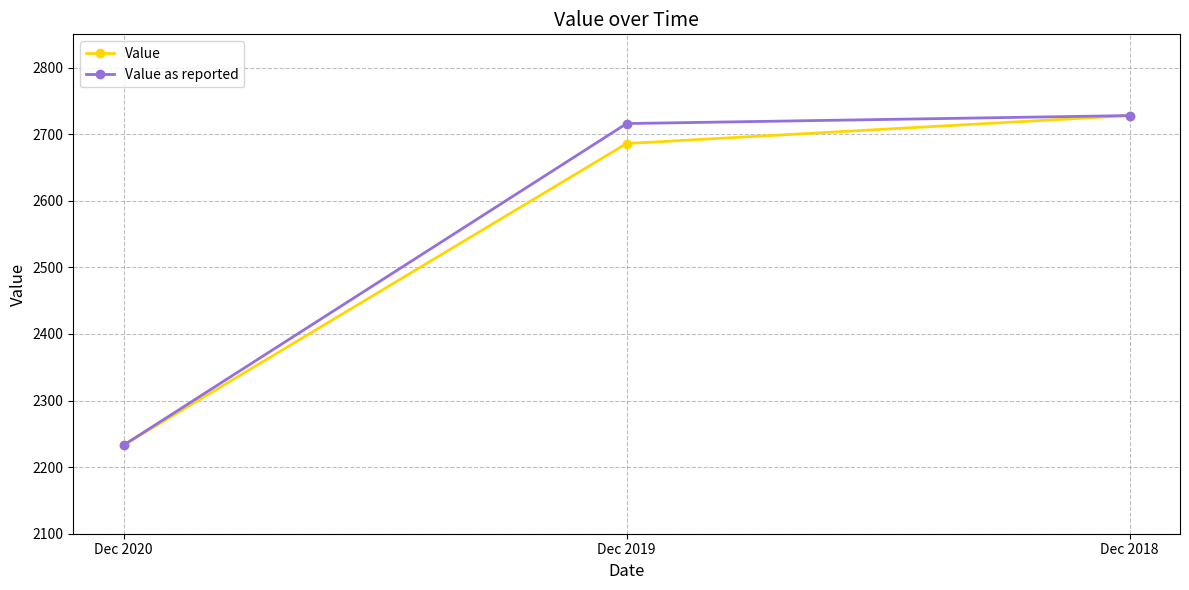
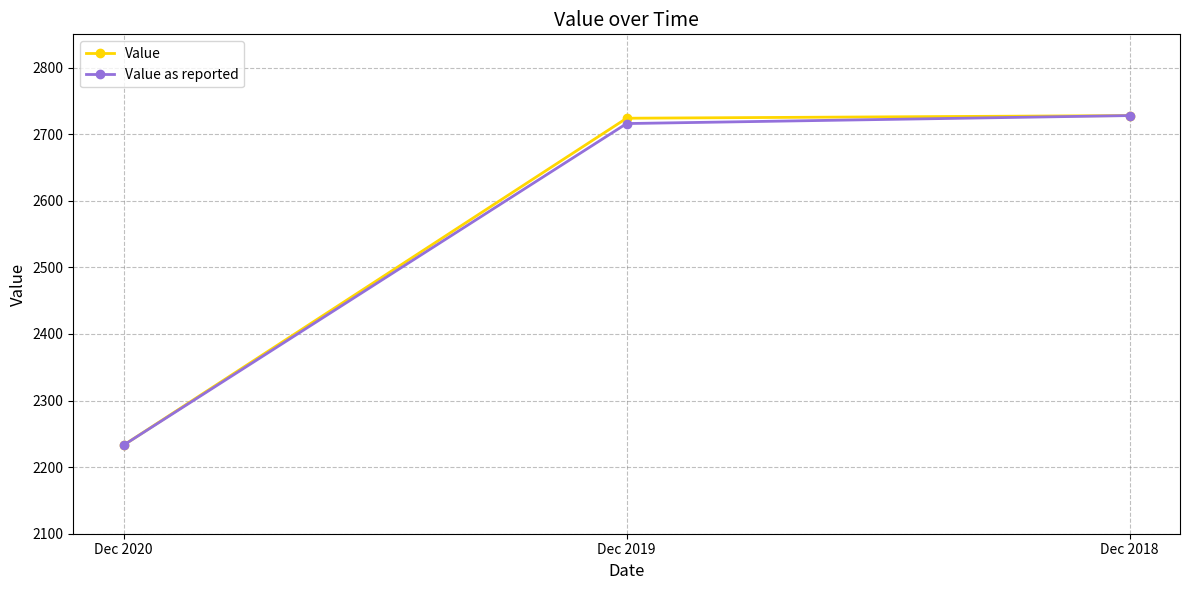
  {
    "Value": {
-     "Dec 2019": 2690
+     "Dec 2019": 2720
    },
    "Value as reported": {
      "Dec 2019": 2720
    }
  }
